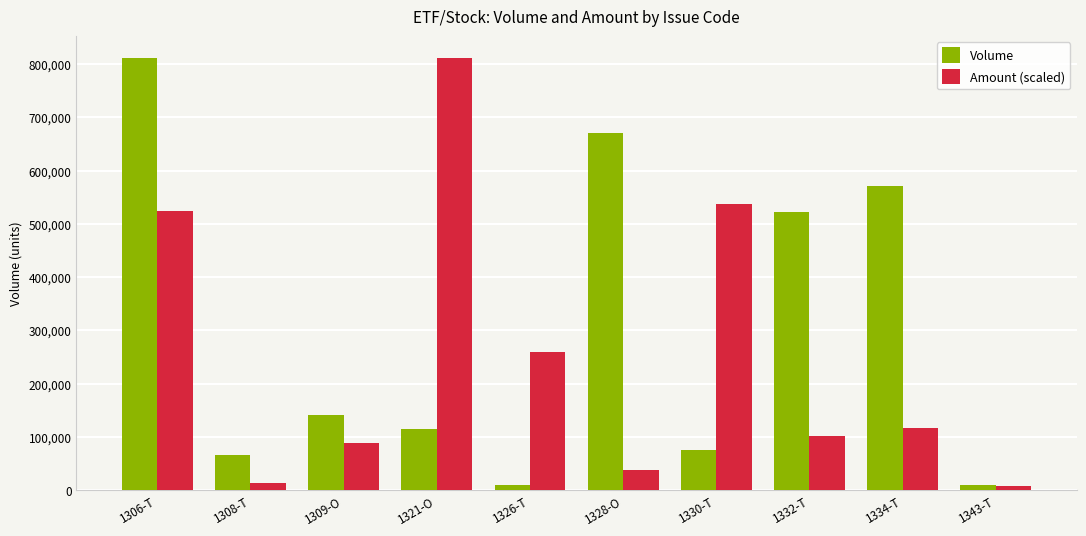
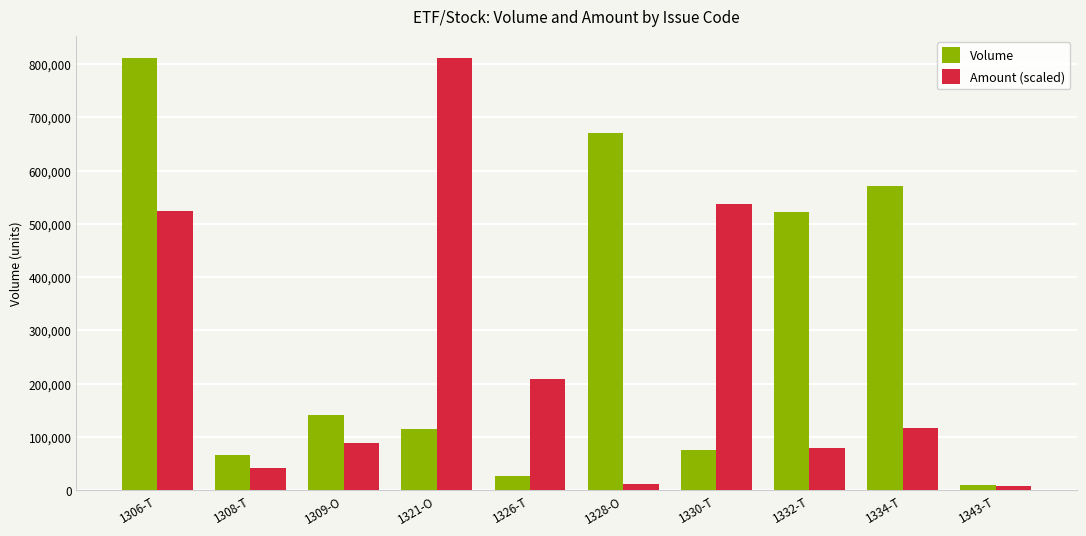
  {
    "Volume": {
      "1306-T": "810,000",
      "1308-T": "70,000",
      "1309-O": "140,000",
      "1321-O": "110,000",
-     "1326-T": "10,000",
+     "1326-T": "30,000",
      "1328-O": "670,000",
      "1330-T": "80,000",
      "1332-T": "520,000",
      "1334-T": "570,000",
      "1343-T": "10,000"
    },
    "Amount (scaled)": {
      "1306-T": "520,000",
-     "1308-T": "10,000",
+     "1308-T": "40,000",
      "1309-O": "90,000",
      "1321-O": "810,000",
-     "1326-T": "260,000",
-     "1328-O": "40,000",
+     "1326-T": "210,000",
+     "1328-O": "10,000",
      "1330-T": "540,000",
-     "1332-T": "100,000",
+     "1332-T": "80,000",
      "1334-T": "120,000",
      "1343-T": "10,000"
    }
  }
